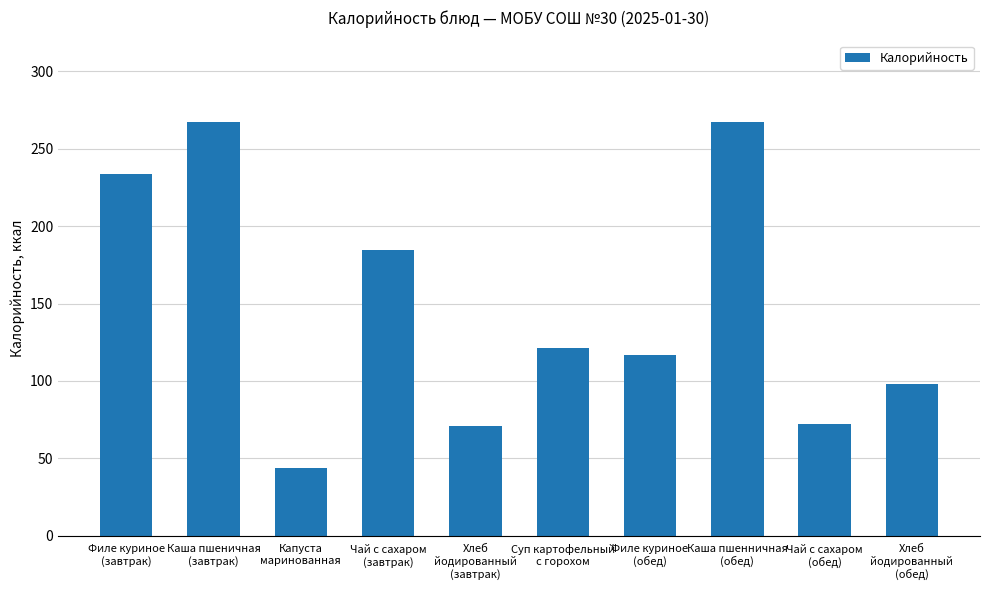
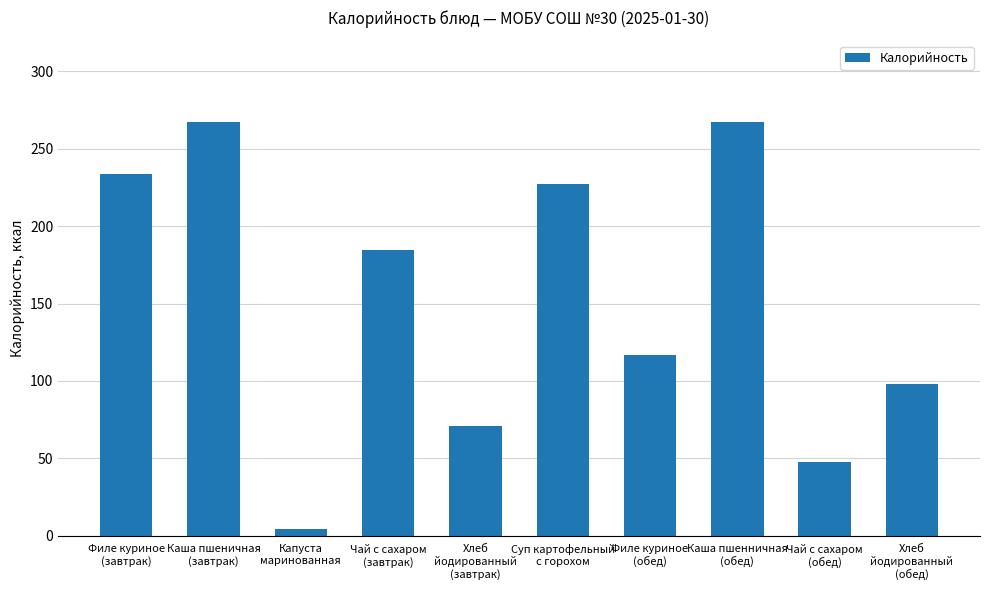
  {
    "Филе куриное (завтрак)": 234,
    "Каша пшеничная (завтрак)": 267,
-   "Капуста маринованная": 44,
+   "Капуста маринованная": 4,
    "Чай с сахаром (завтрак)": 185,
    "Хлеб йодированный (завтрак)": 71,
-   "Суп картофельный с горохом": 121,
+   "Суп картофельный с горохом": 227,
    "Филе куриное (обед)": 117,
    "Каша пшенничная (обед)": 267,
-   "Чай с сахаром (обед)": 72,
+   "Чай с сахаром (обед)": 48,
    "Хлеб йодированный (обед)": 98
  }
